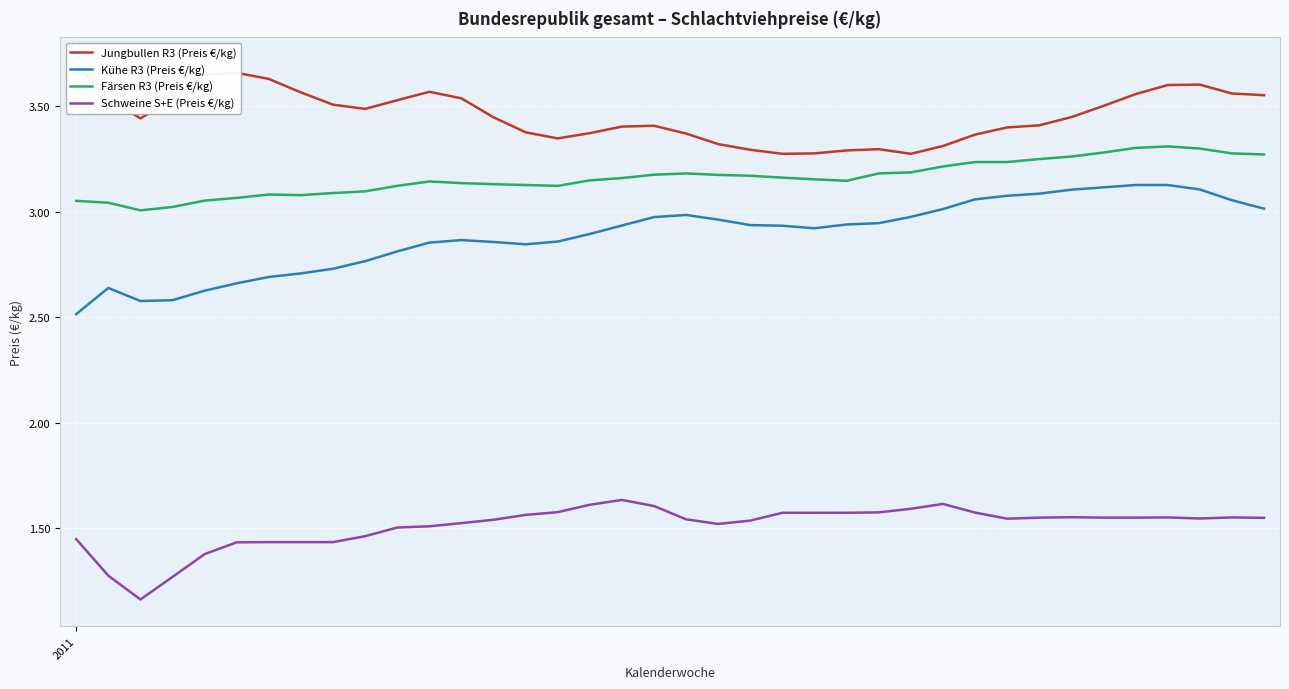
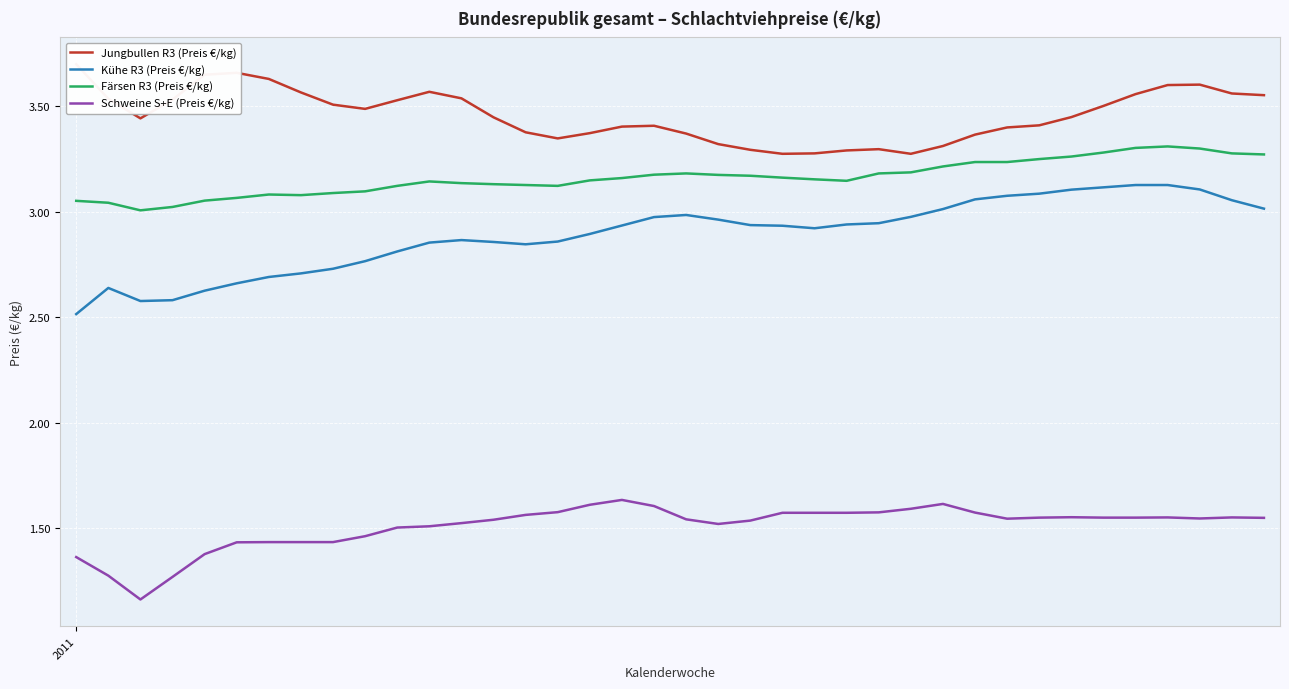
  {
    "Kühe R3 (Preis €/kg)": {
      "2011": 2.51
    },
    "Färsen R3 (Preis €/kg)": {
      "2011": 3.05
    },
    "Schweine S+E (Preis €/kg)": {
-     "2011": 1.45
+     "2011": 1.36
    }
  }
